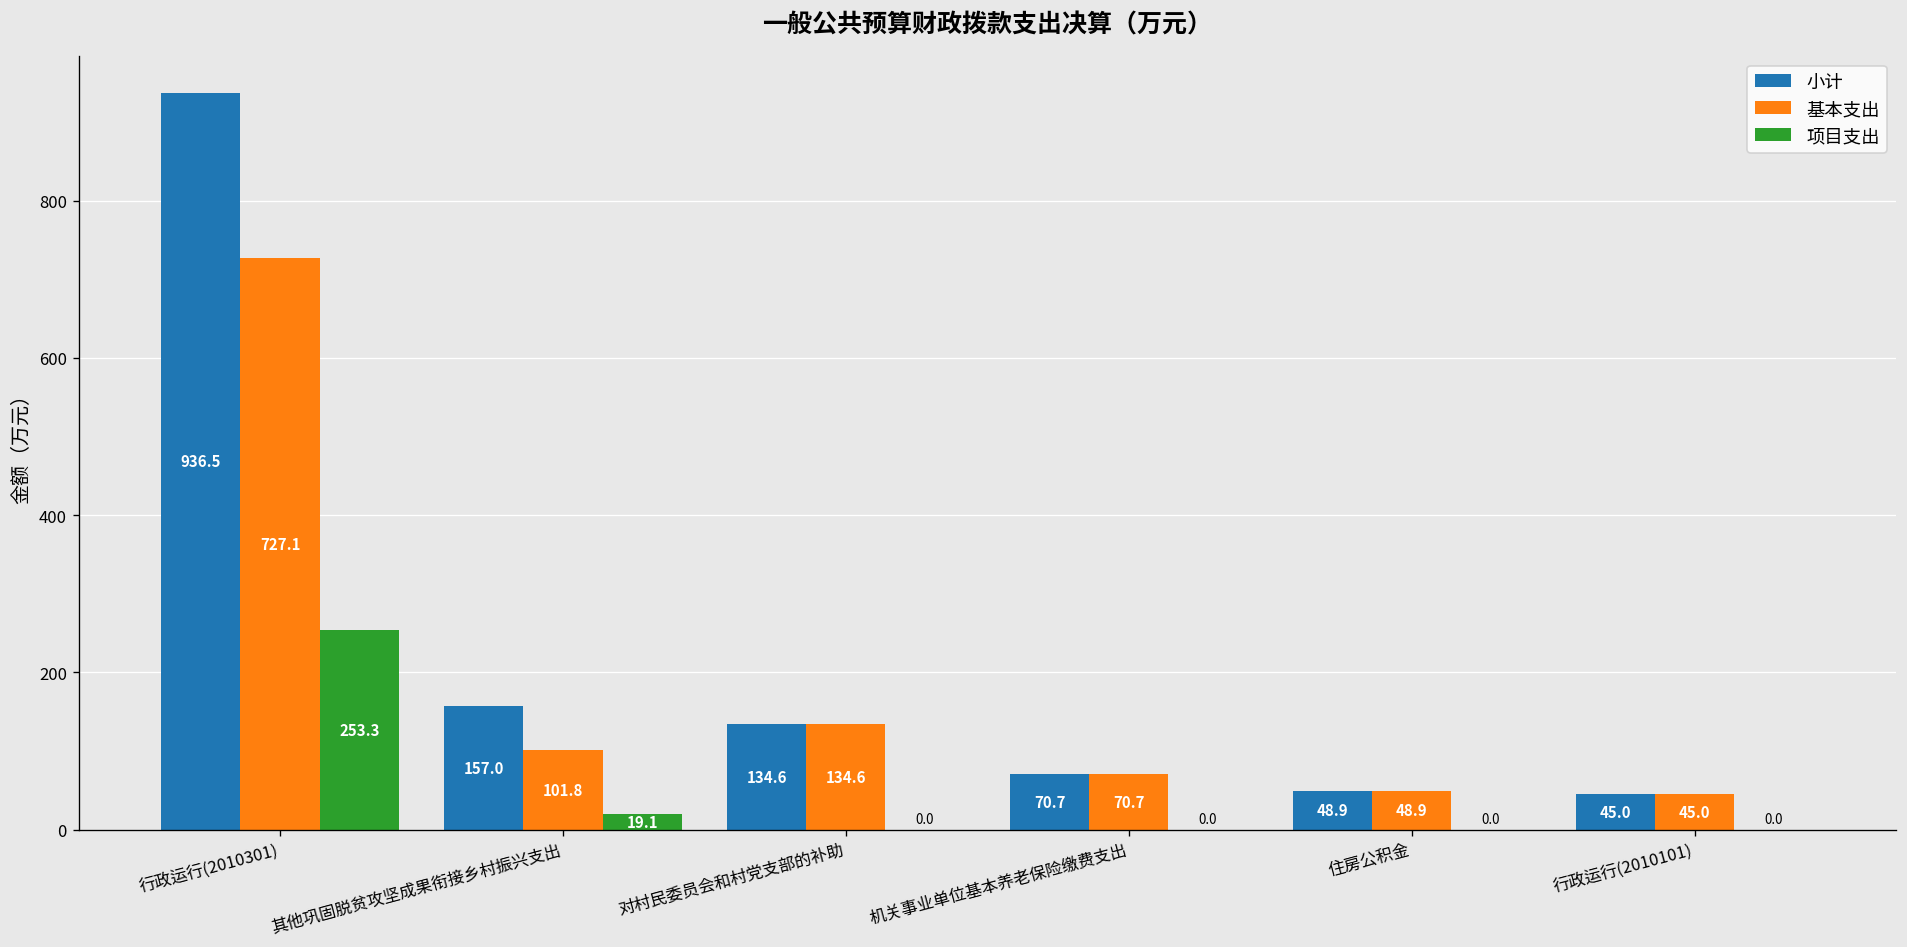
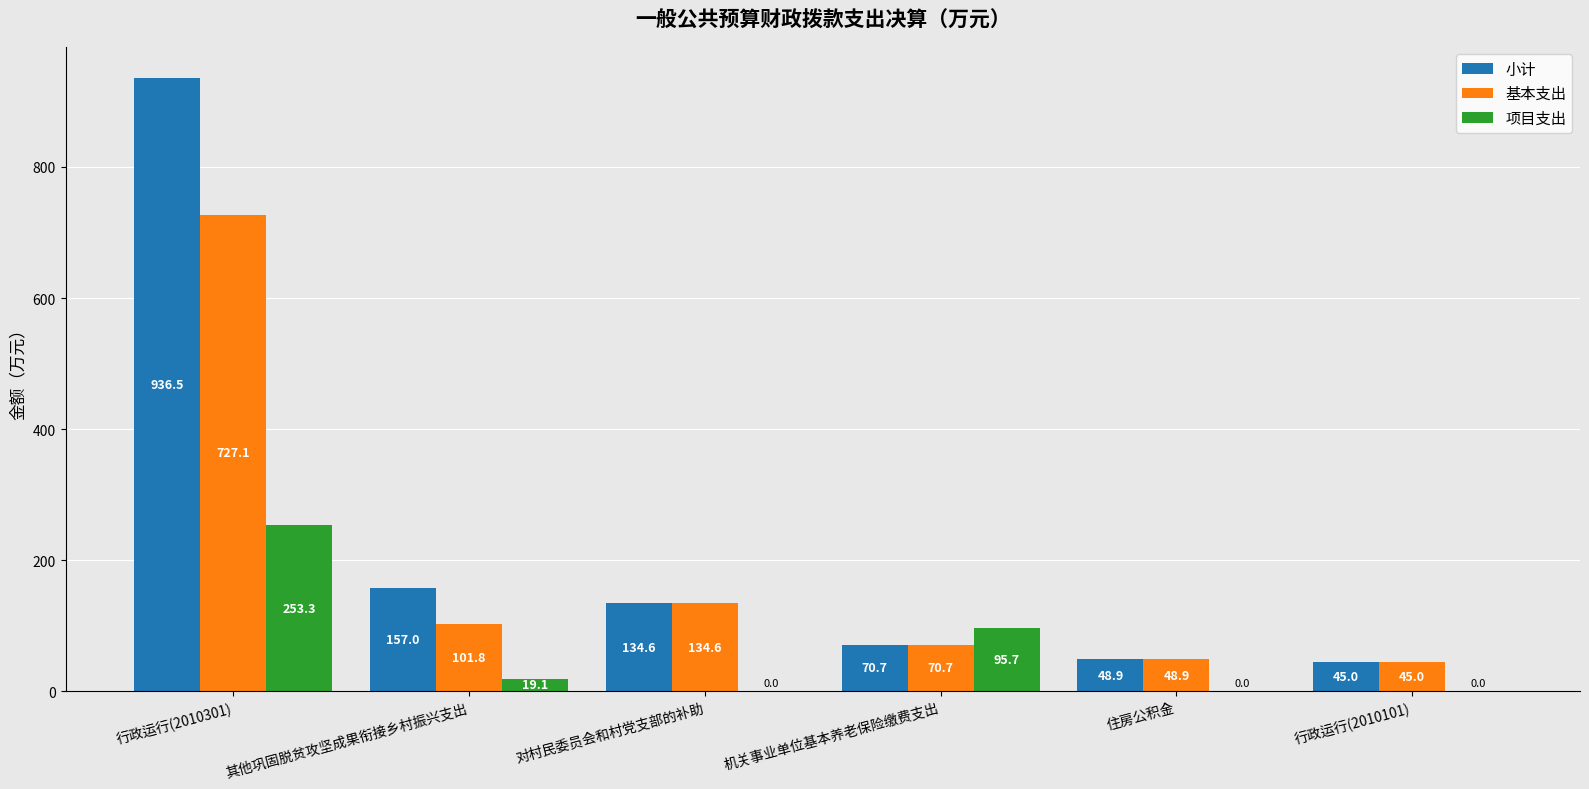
  {
    "小计": {
      "行政运行(2010301)": 936.5,
      "其他巩固脱贫攻坚成果衔接乡村振兴支出": 157.0,
      "对村民委员会和村党支部的补助": 134.6,
      "机关事业单位基本养老保险缴费支出": 70.7,
      "住房公积金": 48.9,
      "行政运行(2010101)": 45.0
    },
    "基本支出": {
      "行政运行(2010301)": 727.1,
      "其他巩固脱贫攻坚成果衔接乡村振兴支出": 101.8,
      "对村民委员会和村党支部的补助": 134.6,
      "机关事业单位基本养老保险缴费支出": 70.7,
      "住房公积金": 48.9,
      "行政运行(2010101)": 45.0
    },
    "项目支出": {
      "行政运行(2010301)": 253.3,
      "其他巩固脱贫攻坚成果衔接乡村振兴支出": 19.1,
      "对村民委员会和村党支部的补助": 0.0,
-     "机关事业单位基本养老保险缴费支出": 0.0,
+     "机关事业单位基本养老保险缴费支出": 95.7,
      "住房公积金": 0.0,
      "行政运行(2010101)": 0.0
    }
  }
